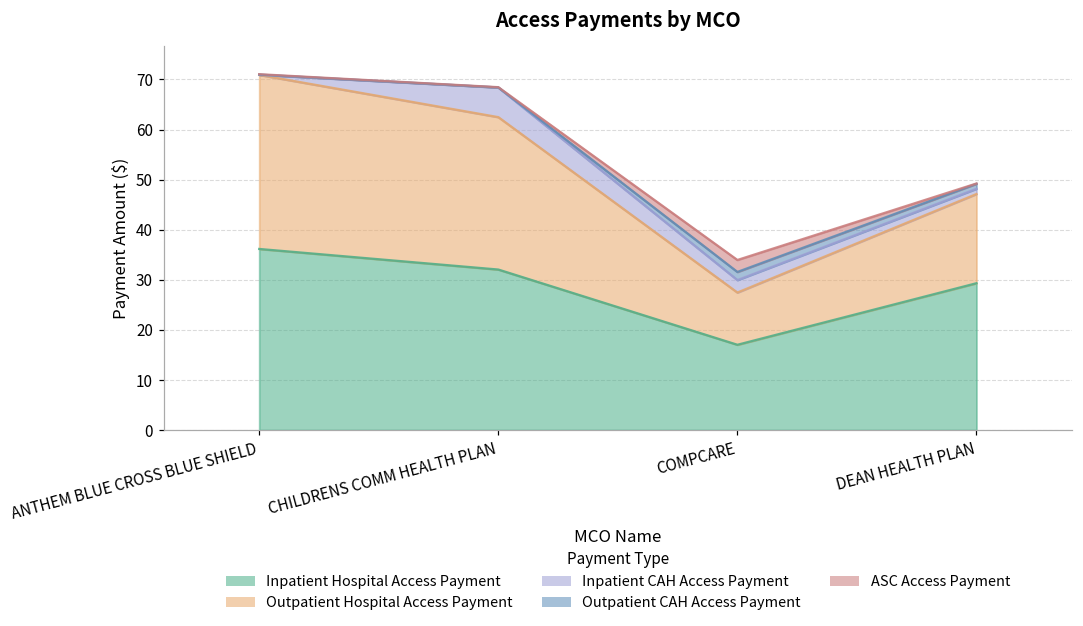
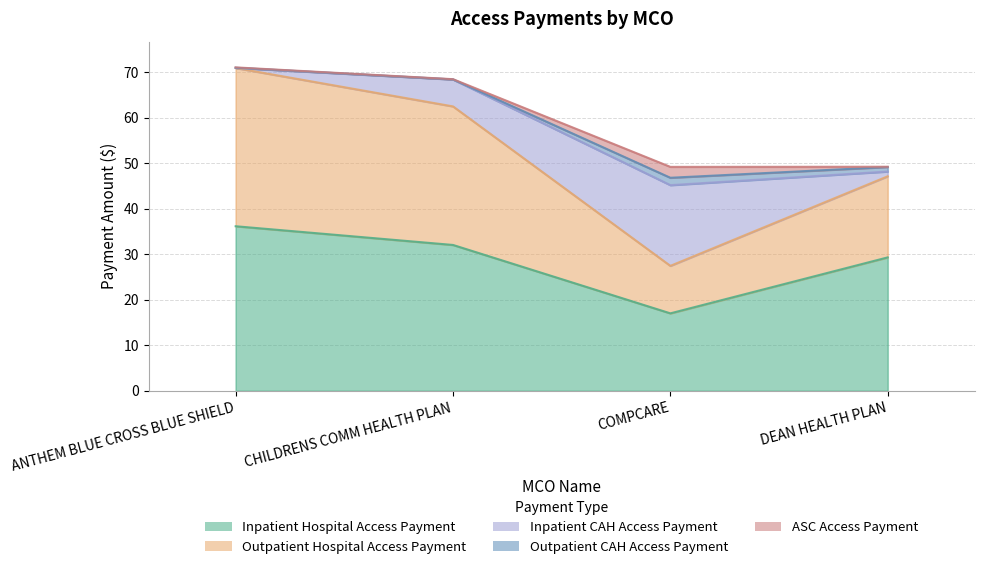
  {
    "Inpatient CAH Access Payment": {
-     "COMPCARE": 2,
+     "COMPCARE": 18,
      "DEAN HEALTH PLAN": 1
    }
  }
